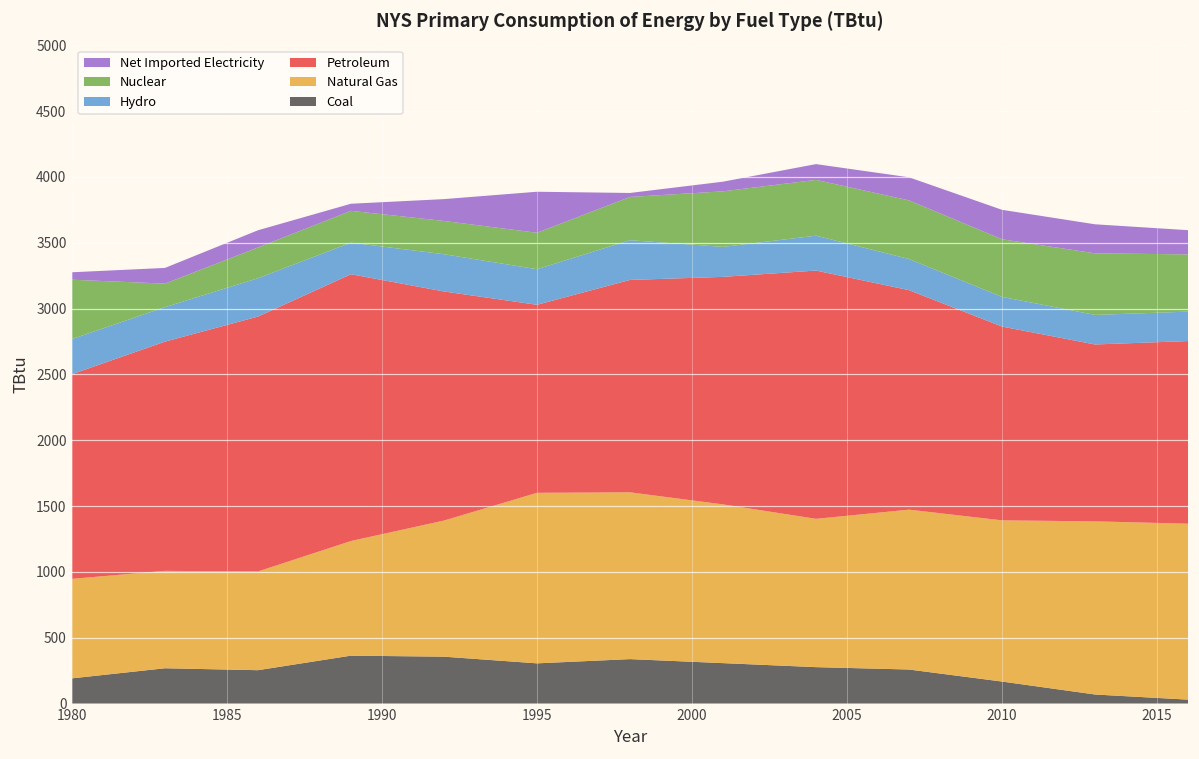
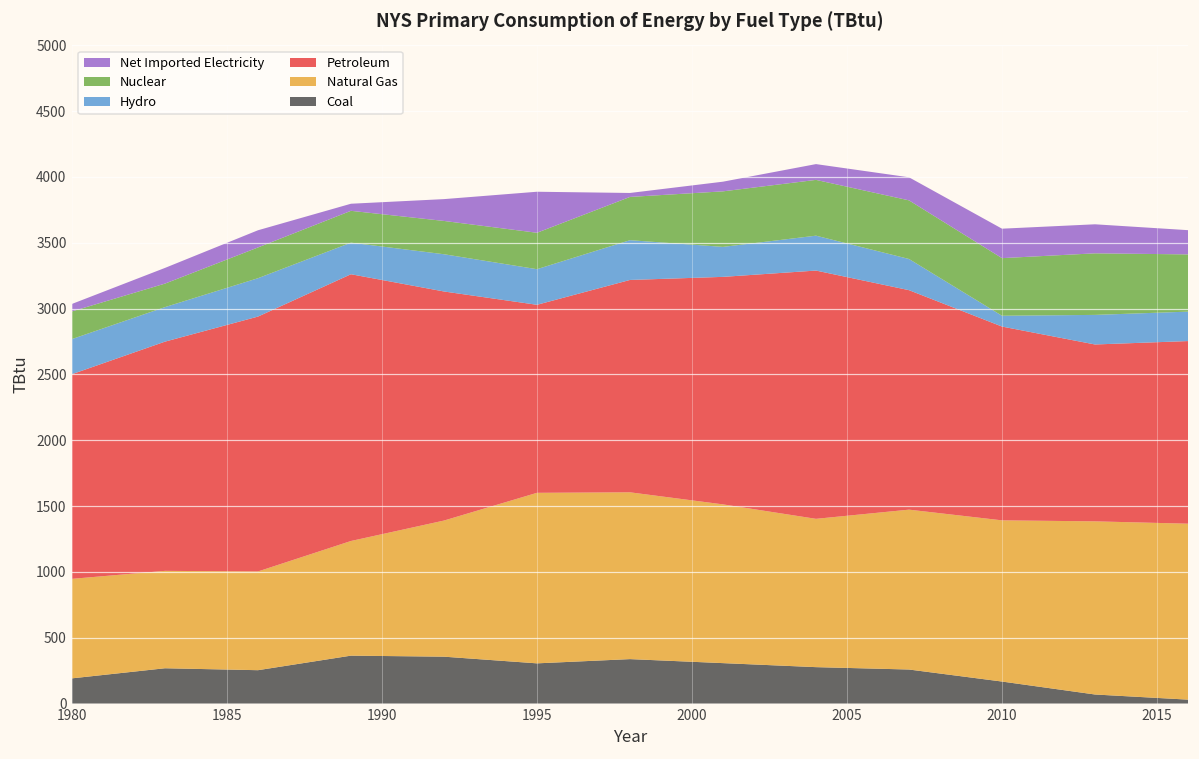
  {
    "Coal": {
      "1980": 190,
      "1995": 310,
      "2010": 170
    },
    "Natural Gas": {
      "1980": 760,
      "1995": 1300,
      "2010": 1220
    },
    "Petroleum": {
      "1980": 1550,
      "1995": 1430,
      "2010": 1470
    },
    "Hydro": {
      "1980": 270,
      "1995": 270,
-     "2010": 230
+     "2010": 80
    },
    "Nuclear": {
-     "1980": 450,
+     "1980": 210,
      "1995": 280,
      "2010": 440
    },
    "Net Imported Electricity": {
      "1980": 60,
      "1995": 310,
      "2010": 220
    }
  }
